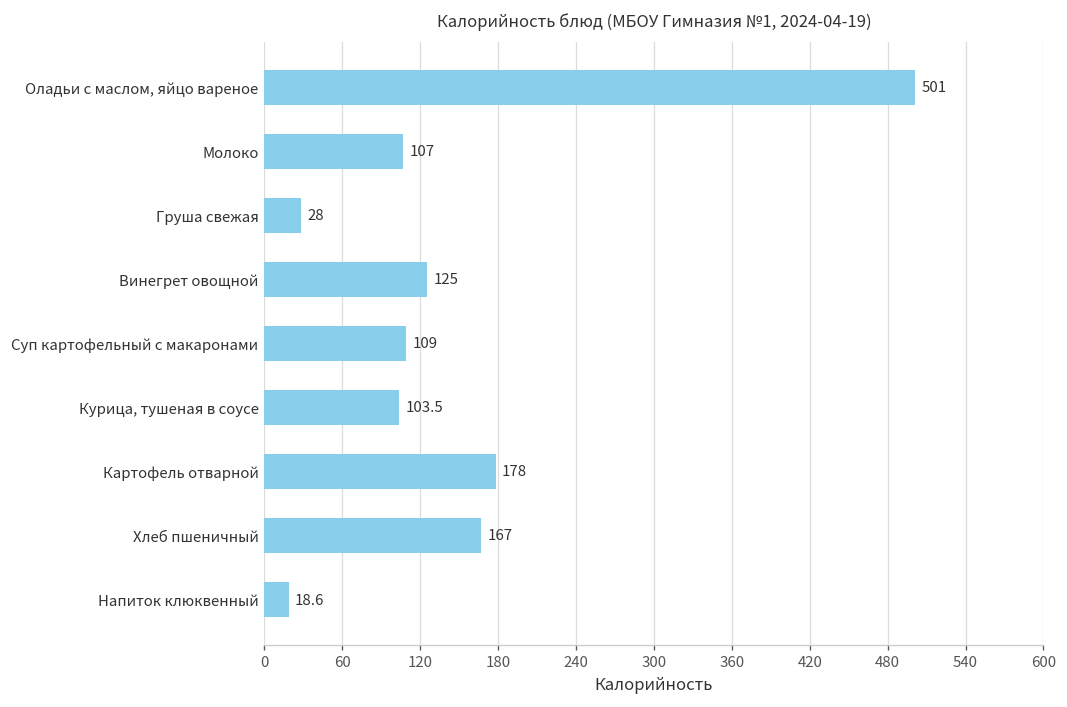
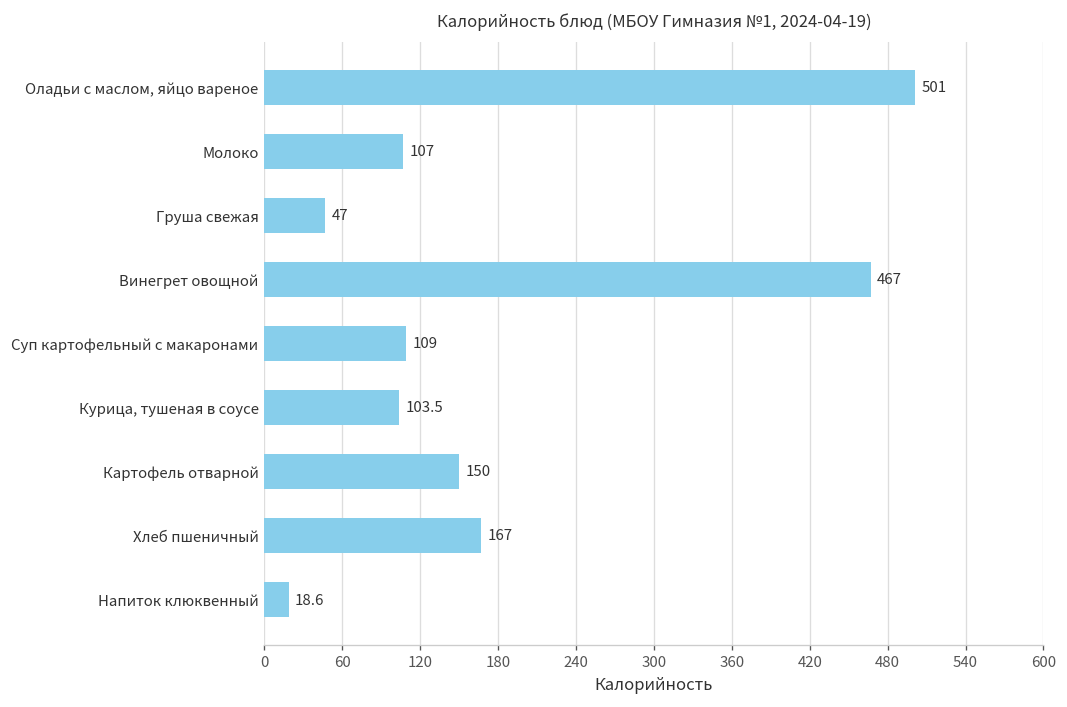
  {
    "Оладьи с маслом, яйцо вареное": 501,
    "Молоко": 107,
-   "Груша свежая": 28,
-   "Винегрет овощной": 125,
+   "Груша свежая": 47,
+   "Винегрет овощной": 467,
    "Суп картофельный с макаронами": 109,
    "Курица, тушеная в соусе": 103.5,
-   "Картофель отварной": 178,
+   "Картофель отварной": 150,
    "Хлеб пшеничный": 167,
    "Напиток клюквенный": 18.6
  }
